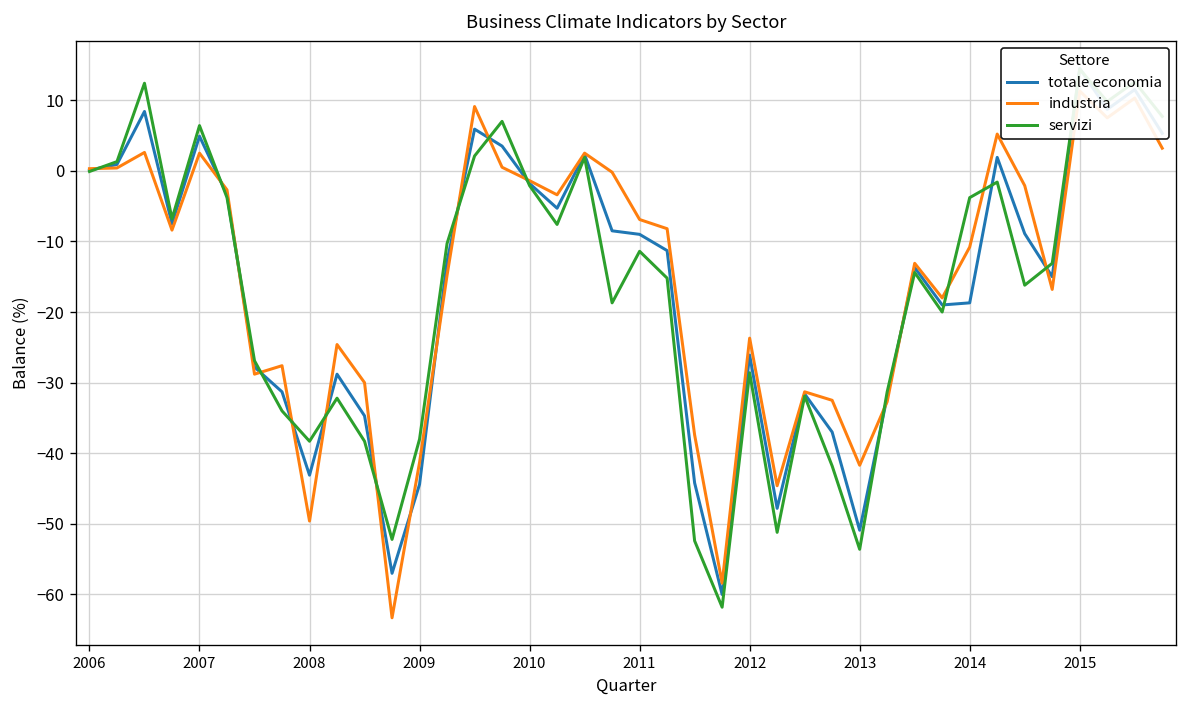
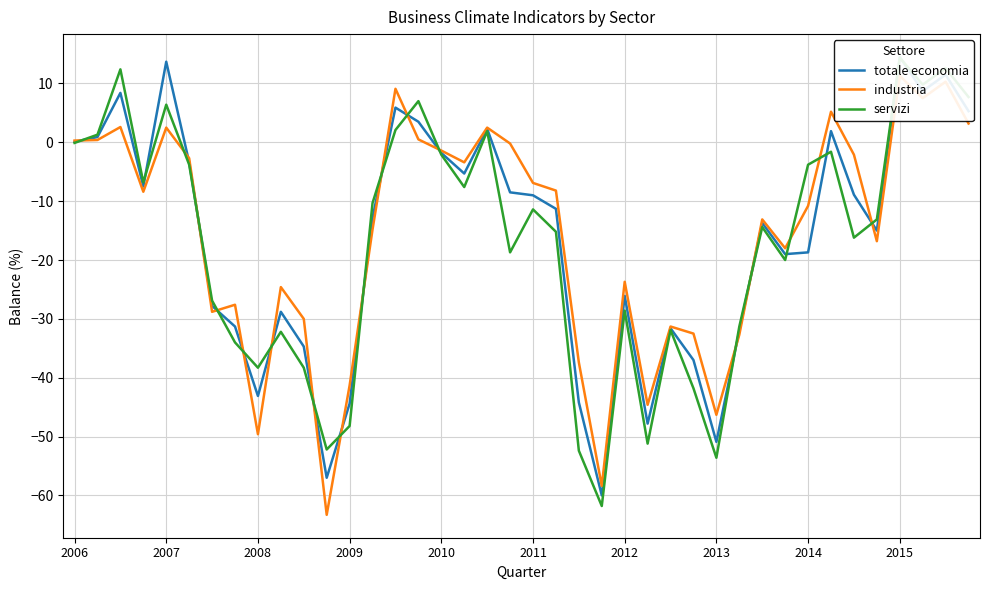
  {
    "totale economia": {
-     "2007": 5,
+     "2007": 14,
      "2008": -43,
      "2009": -44,
      "2011": -9,
      "2012": -26,
      "2013": -51,
      "2014": -19
    },
    "industria": {
      "2007": 3,
      "2008": -50,
      "2009": -41,
      "2011": -7,
      "2012": -24,
-     "2013": -42,
+     "2013": -46,
      "2014": -11
    },
    "servizi": {
      "2007": 6,
      "2008": -38,
-     "2009": -38,
+     "2009": -48,
      "2011": -11,
      "2012": -29,
      "2013": -54,
      "2014": -4
    }
  }
